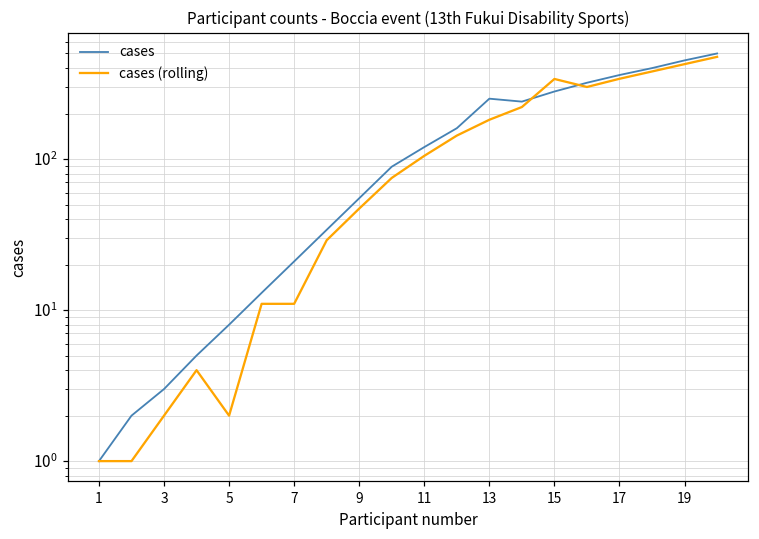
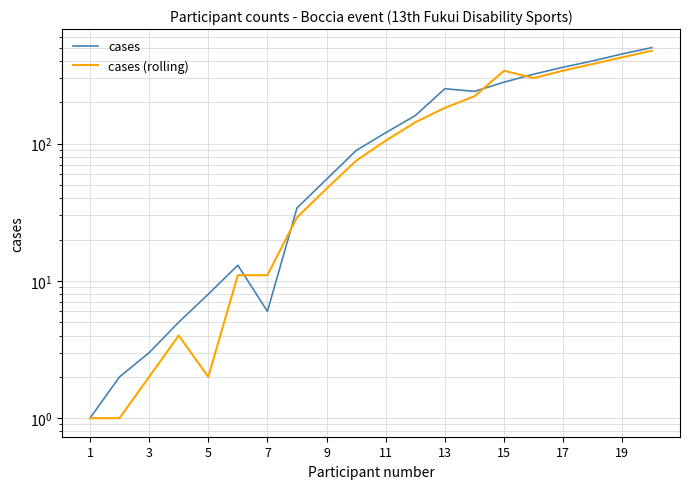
  {
    "cases": {
      "3": 3,
      "5": 8,
-     "7": 21,
+     "7": 6,
      "9": 55,
      "11": 120,
      "13": 250,
      "15": 280,
      "17": 360,
      "19": 450
    },
    "cases (rolling)": {
      "3": 2,
      "5": 2,
      "7": 11,
      "9": 47,
      "11": 110,
      "13": 180,
      "15": 340,
      "17": 340,
      "19": 430
    }
  }
